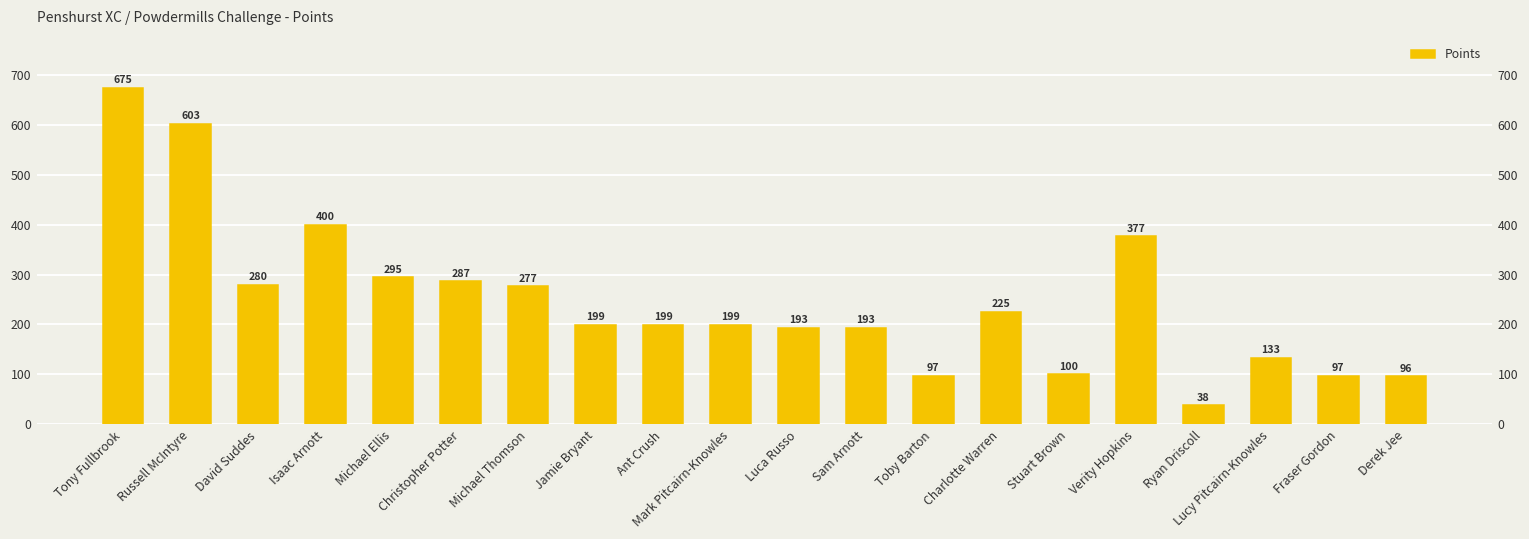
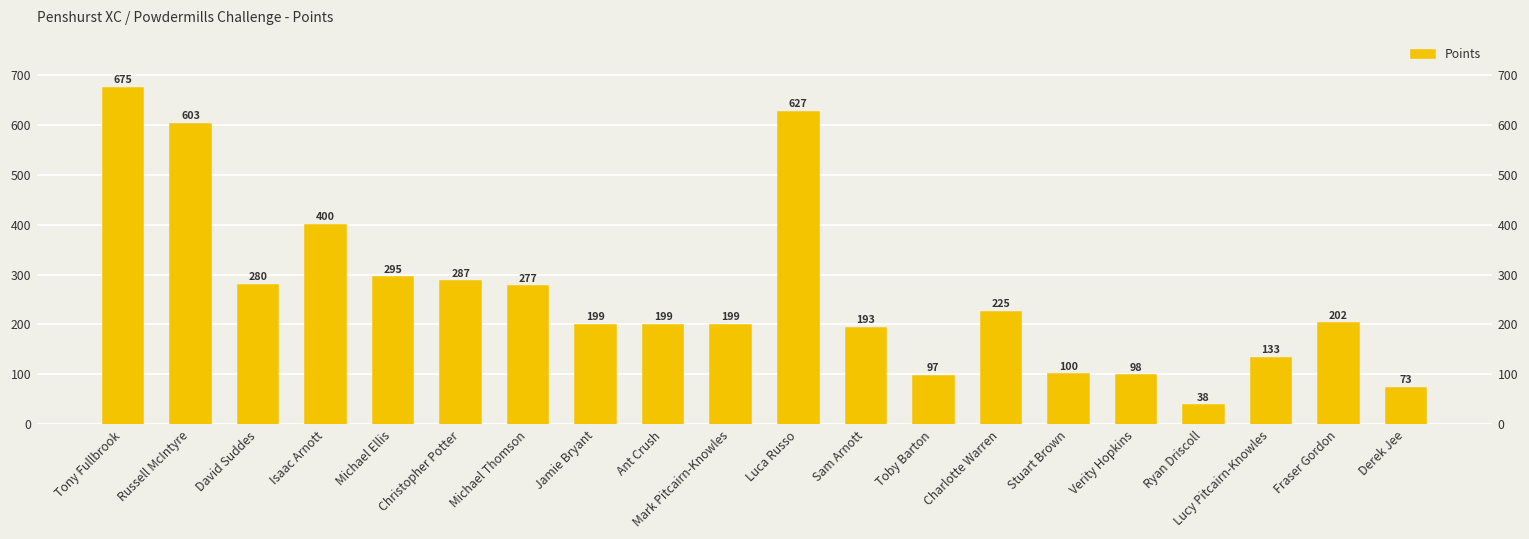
  {
    "Tony Fullbrook": 675,
    "Russell McIntyre": 603,
    "David Suddes": 280,
    "Isaac Arnott": 400,
    "Michael Ellis": 295,
    "Christopher Potter": 287,
    "Michael Thomson": 277,
    "Jamie Bryant": 199,
    "Ant Crush": 199,
    "Mark Pitcairn-Knowles": 199,
-   "Luca Russo": 193,
+   "Luca Russo": 627,
    "Sam Arnott": 193,
    "Toby Barton": 97,
    "Charlotte Warren": 225,
    "Stuart Brown": 100,
-   "Verity Hopkins": 377,
+   "Verity Hopkins": 98,
    "Ryan Driscoll": 38,
    "Lucy Pitcairn-Knowles": 133,
-   "Fraser Gordon": 97,
-   "Derek Jee": 96
+   "Fraser Gordon": 202,
+   "Derek Jee": 73
  }
